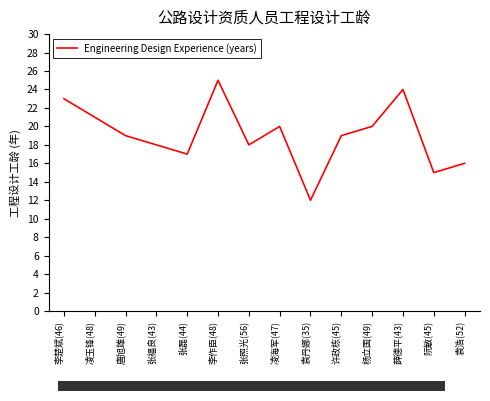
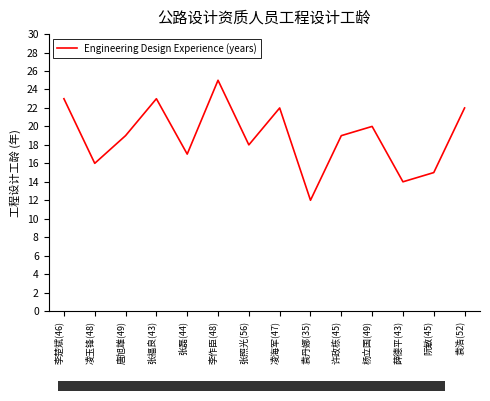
  {
    "李楚斌(46)": 23,
-   "凌玉锋(48)": 21,
+   "凌玉锋(48)": 16,
    "唐旭雄(49)": 19,
-   "张福良(43)": 18,
+   "张福良(43)": 23,
    "张磊(44)": 17,
    "李作臣(48)": 25,
    "张照光(56)": 18,
-   "凌海军(47)": 20,
+   "凌海军(47)": 22,
    "袁丹娜(35)": 12,
    "许政栋(45)": 19,
    "杨立国(49)": 20,
-   "薛德平(43)": 24,
+   "薛德平(43)": 14,
    "阮敏(45)": 15,
-   "袁浩(52)": 16
+   "袁浩(52)": 22
  }
